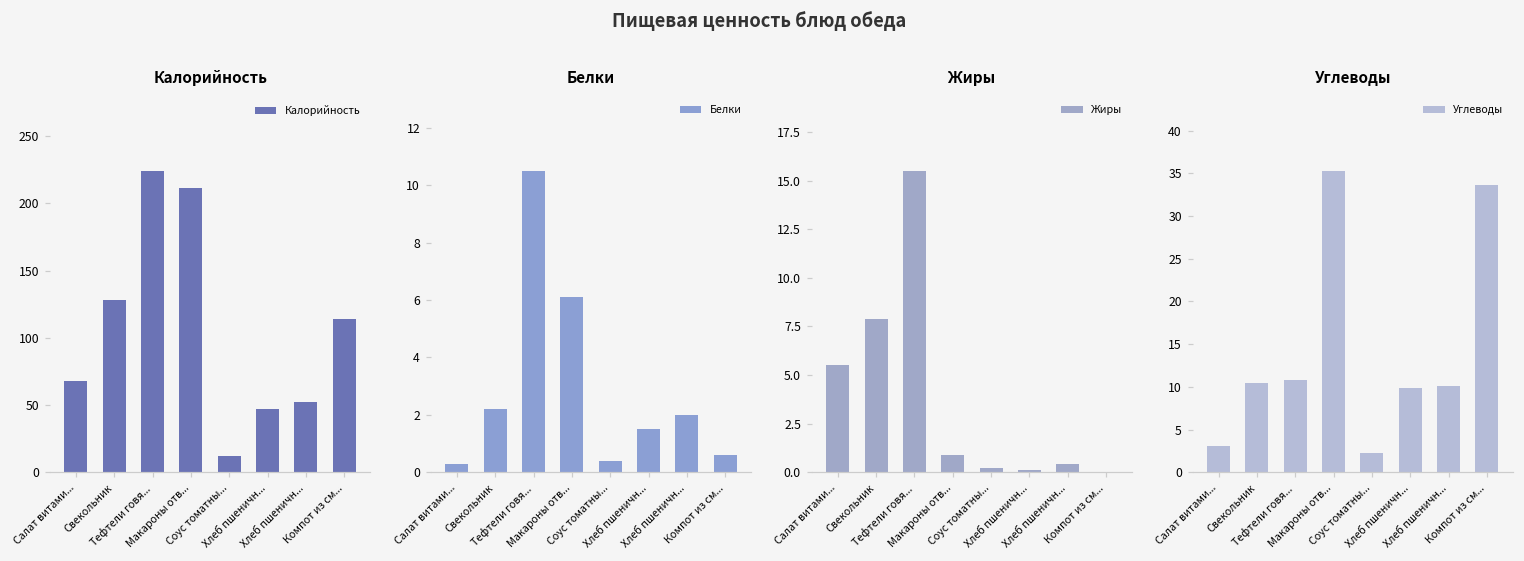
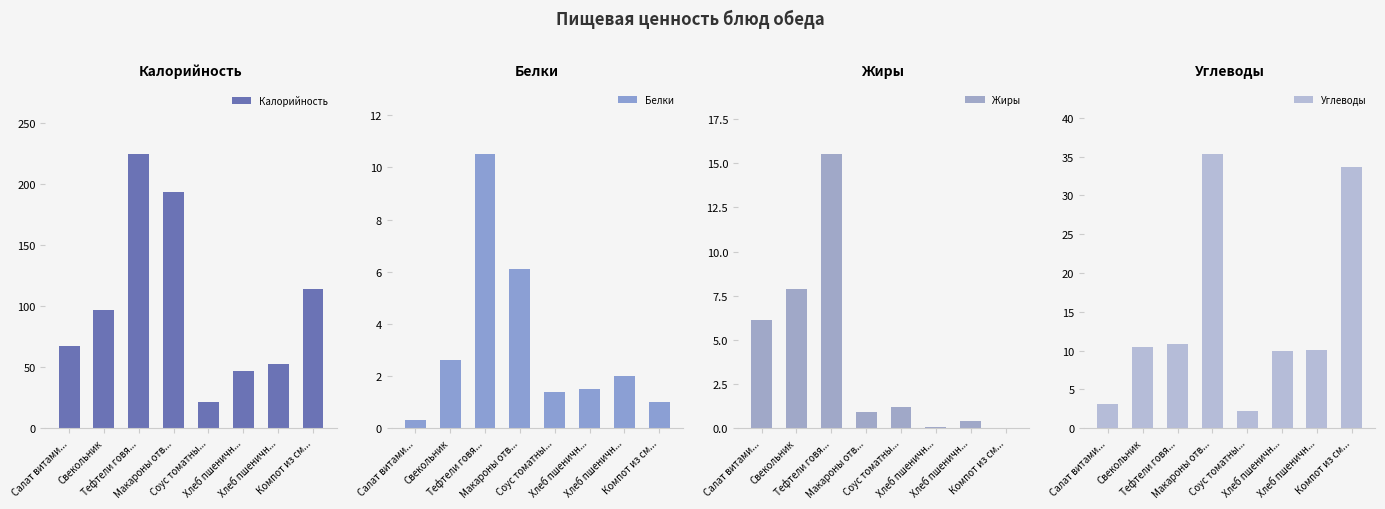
  {
    "Калорийность": {
      "Салат витами...": 68,
-     "Свекольник": 128,
+     "Свекольник": 97,
      "Тефтели говя...": 224,
-     "Макароны отв...": 211,
-     "Соус томатны...": 12,
+     "Макароны отв...": 193,
+     "Соус томатны...": 22,
      "Компот из см...": 114
    },
    "Белки": {
      "Салат витами...": 0.3,
-     "Свекольник": 2.2,
+     "Свекольник": 2.6,
      "Тефтели говя...": 10.5,
      "Макароны отв...": 6.1,
-     "Соус томатны...": 0.4,
-     "Компот из см...": 0.6
+     "Соус томатны...": 1.4,
+     "Компот из см...": 1.0
    },
    "Жиры": {
-     "Салат витами...": 5.5,
+     "Салат витами...": 6.1,
      "Свекольник": 7.9,
      "Тефтели говя...": 15.5,
      "Макароны отв...": 0.9,
-     "Соус томатны...": 0.2,
+     "Соус томатны...": 1.2,
      "Компот из см...": 0.0
    },
    "Углеводы": {
      "Салат витами...": 3,
      "Свекольник": 11,
      "Тефтели говя...": 11,
      "Макароны отв...": 35,
      "Соус томатны...": 2,
      "Компот из см...": 34
    }
  }
